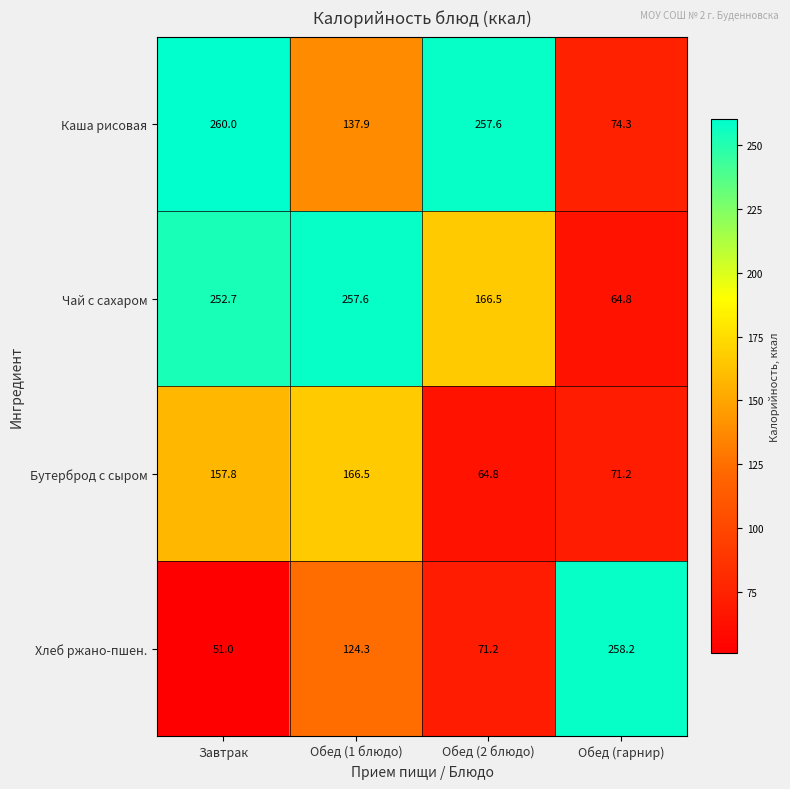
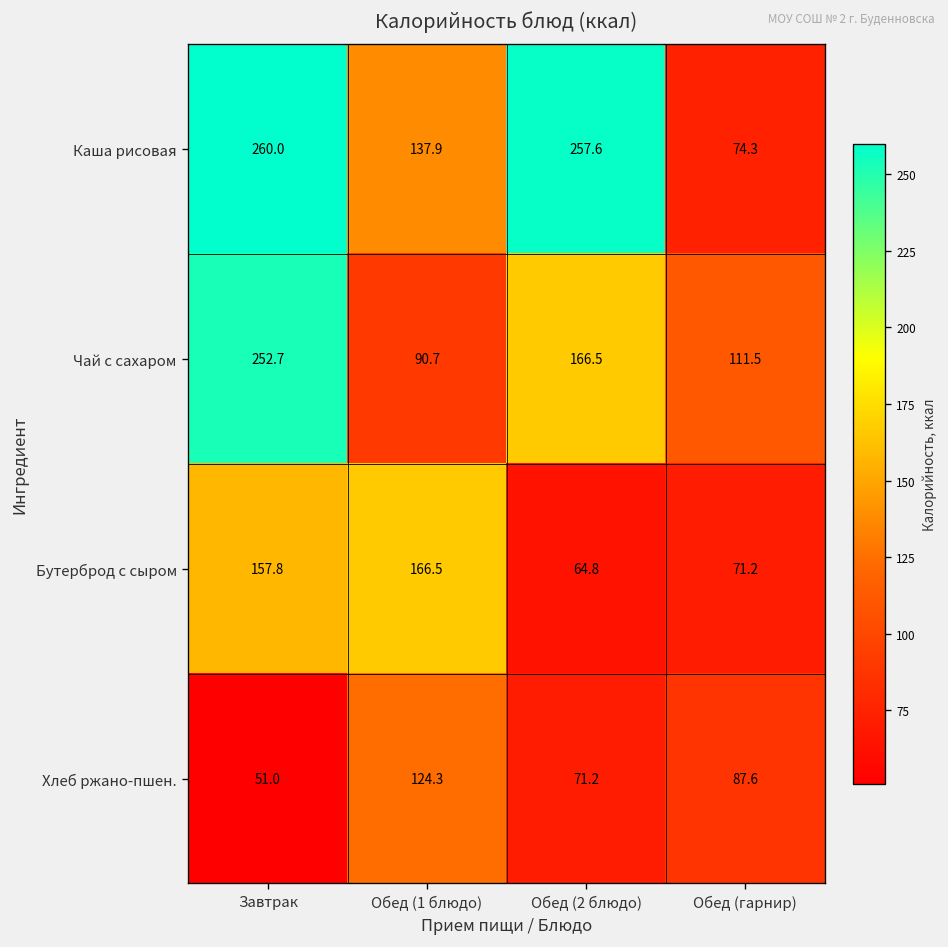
  {
    "Каша рисовая": {
      "Завтрак": 260.0,
      "Обед (1 блюдо)": 137.9,
      "Обед (2 блюдо)": 257.6,
      "Обед (гарнир)": 74.3
    },
    "Чай с сахаром": {
      "Завтрак": 252.7,
-     "Обед (1 блюдо)": 257.6,
+     "Обед (1 блюдо)": 90.7,
      "Обед (2 блюдо)": 166.5,
-     "Обед (гарнир)": 64.8
+     "Обед (гарнир)": 111.5
    },
    "Бутерброд с сыром": {
      "Завтрак": 157.8,
      "Обед (1 блюдо)": 166.5,
      "Обед (2 блюдо)": 64.8,
      "Обед (гарнир)": 71.2
    },
    "Хлеб ржано-пшен.": {
      "Завтрак": 51.0,
      "Обед (1 блюдо)": 124.3,
      "Обед (2 блюдо)": 71.2,
-     "Обед (гарнир)": 258.2
+     "Обед (гарнир)": 87.6
    }
  }
